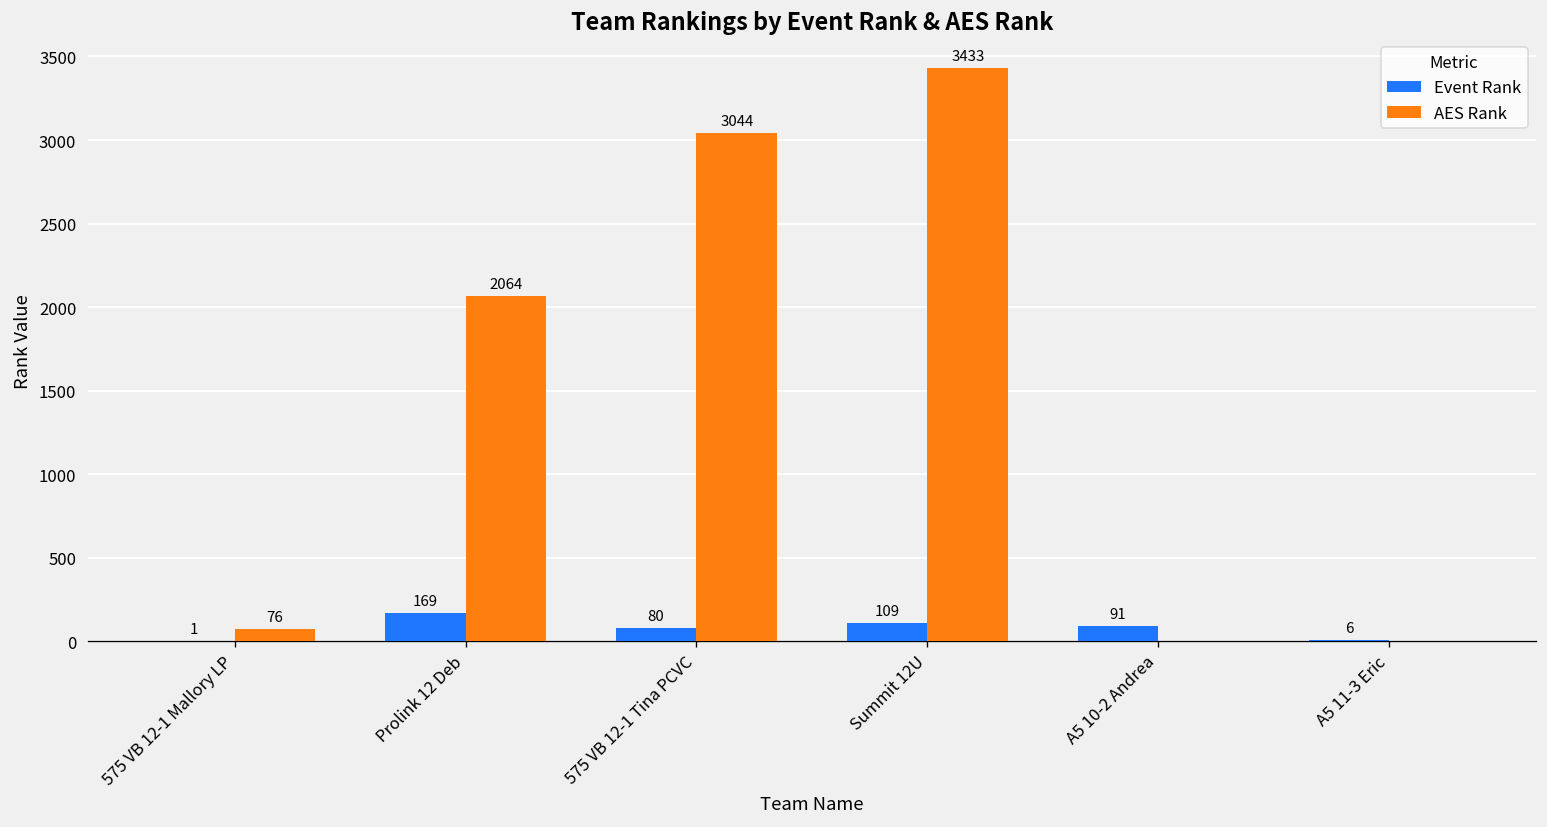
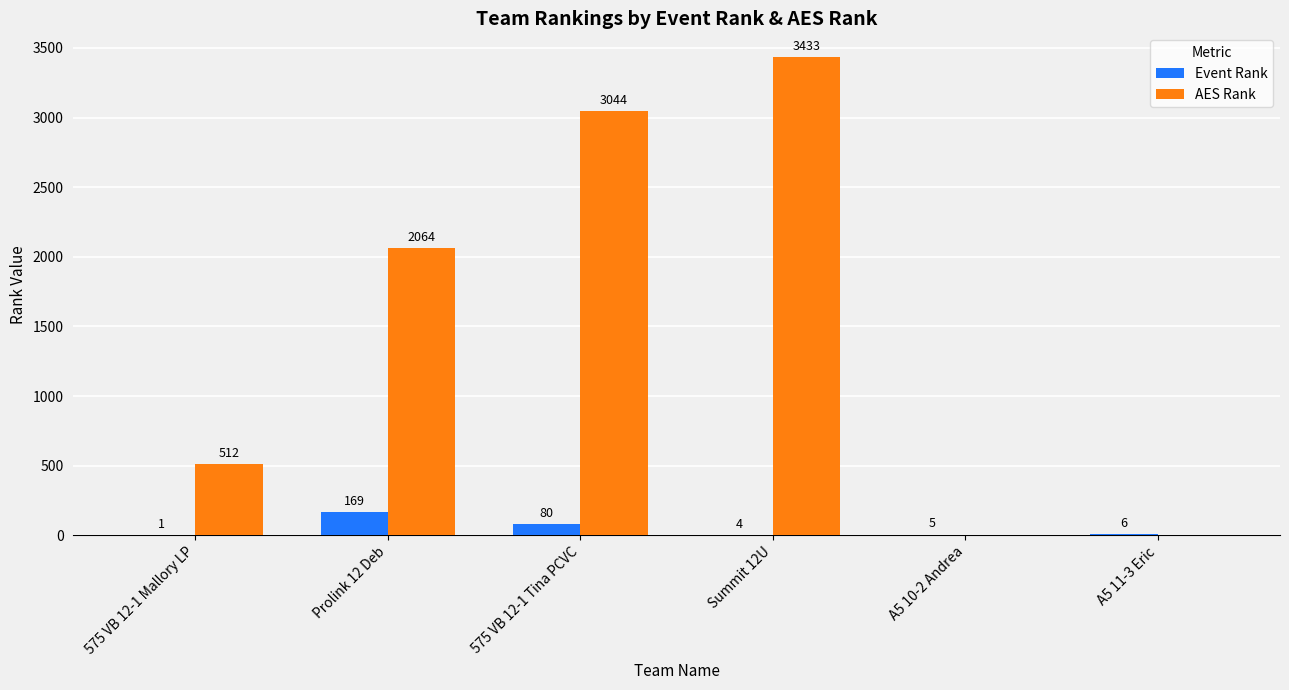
  {
    "Event Rank": {
      "575 VB 12-1 Mallory LP": 1,
      "Prolink 12 Deb": 169,
      "575 VB 12-1 Tina PCVC": 80,
-     "Summit 12U": 109,
-     "A5 10-2 Andrea": 91,
+     "Summit 12U": 4,
+     "A5 10-2 Andrea": 5,
      "A5 11-3 Eric": 6
    },
    "AES Rank": {
-     "575 VB 12-1 Mallory LP": 76,
+     "575 VB 12-1 Mallory LP": 512,
      "Prolink 12 Deb": 2064,
      "575 VB 12-1 Tina PCVC": 3044,
      "Summit 12U": 3433
    }
  }
